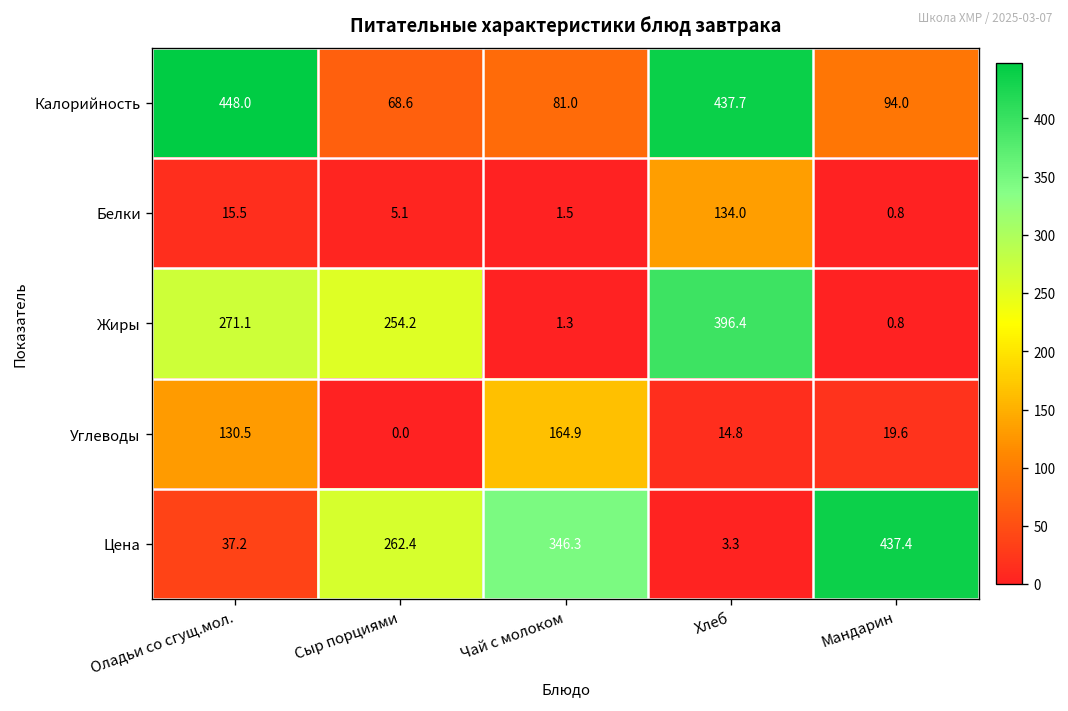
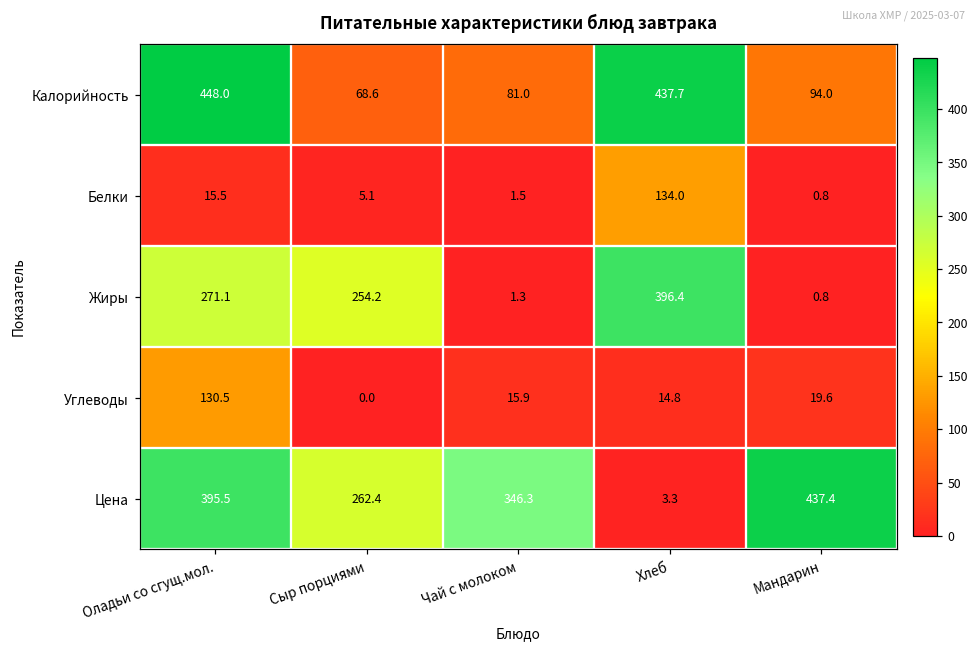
  {
    "Калорийность": {
      "Оладьи со сгущ.мол.": 448.0,
      "Сыр порциями": 68.6,
      "Чай с молоком": 81.0,
      "Хлеб": 437.7,
      "Мандарин": 94.0
    },
    "Белки": {
      "Оладьи со сгущ.мол.": 15.5,
      "Сыр порциями": 5.1,
      "Чай с молоком": 1.5,
      "Хлеб": 134.0,
      "Мандарин": 0.8
    },
    "Жиры": {
      "Оладьи со сгущ.мол.": 271.1,
      "Сыр порциями": 254.2,
      "Чай с молоком": 1.3,
      "Хлеб": 396.4,
      "Мандарин": 0.8
    },
    "Углеводы": {
      "Оладьи со сгущ.мол.": 130.5,
      "Сыр порциями": 0.0,
-     "Чай с молоком": 164.9,
+     "Чай с молоком": 15.9,
      "Хлеб": 14.8,
      "Мандарин": 19.6
    },
    "Цена": {
-     "Оладьи со сгущ.мол.": 37.2,
+     "Оладьи со сгущ.мол.": 395.5,
      "Сыр порциями": 262.4,
      "Чай с молоком": 346.3,
      "Хлеб": 3.3,
      "Мандарин": 437.4
    }
  }
